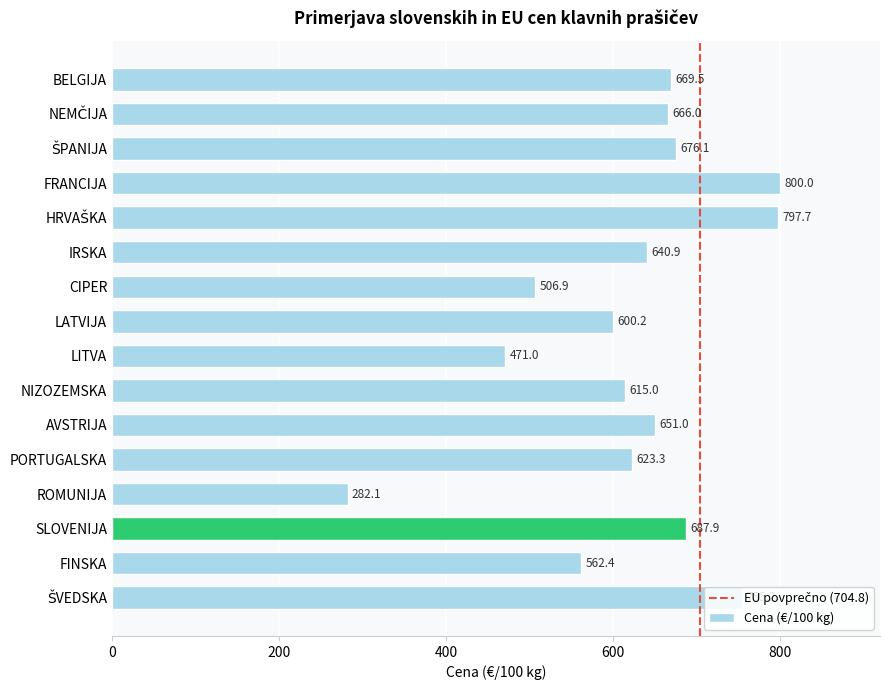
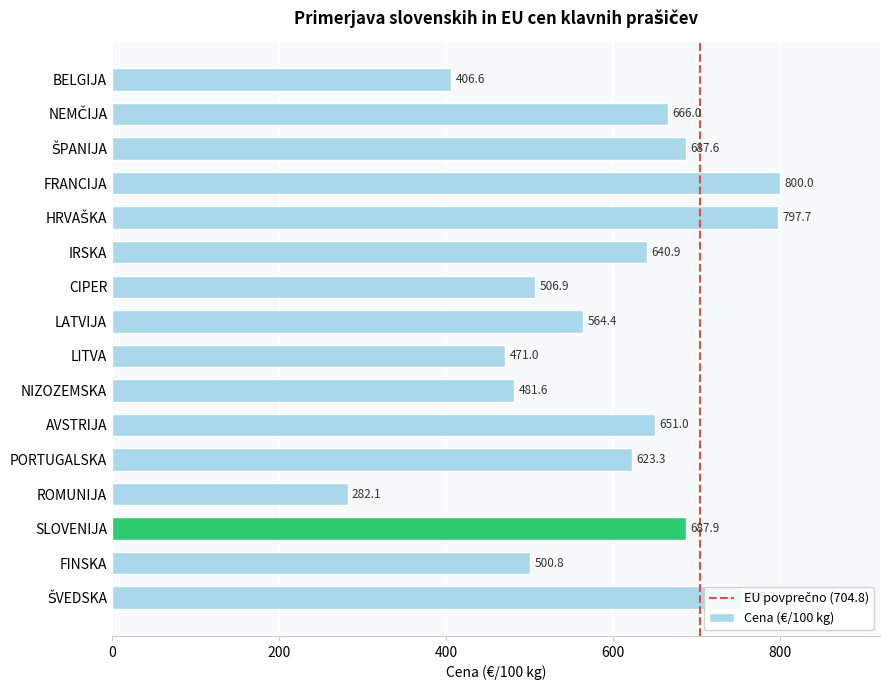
  {
-   "BELGIJA": 669.5,
+   "BELGIJA": 406.6,
    "NEMČIJA": 666.0,
-   "ŠPANIJA": 676.1,
+   "ŠPANIJA": 687.6,
    "FRANCIJA": 800.0,
    "HRVAŠKA": 797.7,
    "IRSKA": 640.9,
    "CIPER": 506.9,
-   "LATVIJA": 600.2,
+   "LATVIJA": 564.4,
    "LITVA": 471.0,
-   "NIZOZEMSKA": 615.0,
+   "NIZOZEMSKA": 481.6,
    "AVSTRIJA": 651.0,
    "PORTUGALSKA": 623.3,
    "ROMUNIJA": 282.1,
    "SLOVENIJA": 687.9,
-   "FINSKA": 562.4
+   "FINSKA": 500.8
  }
